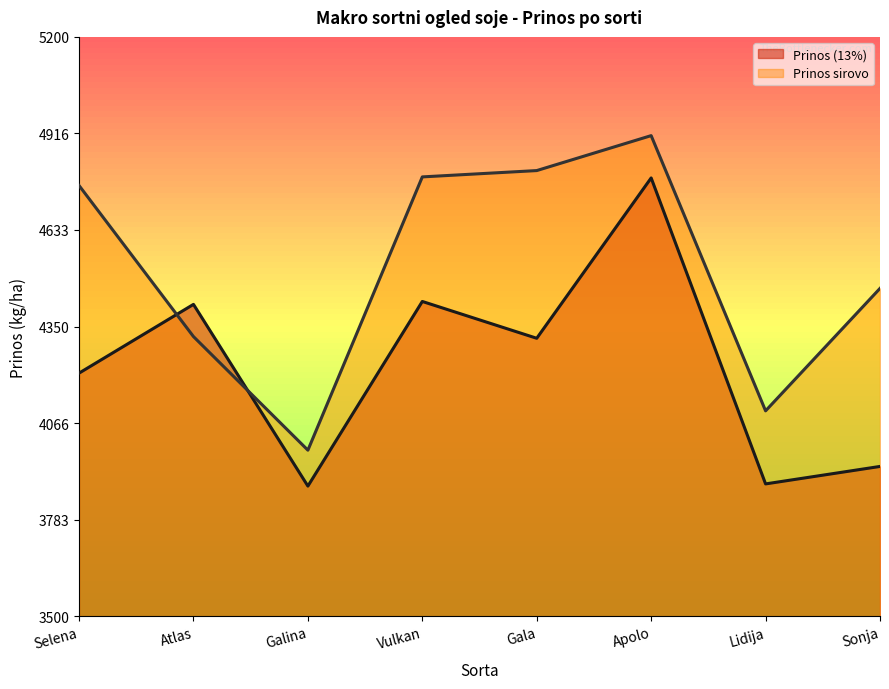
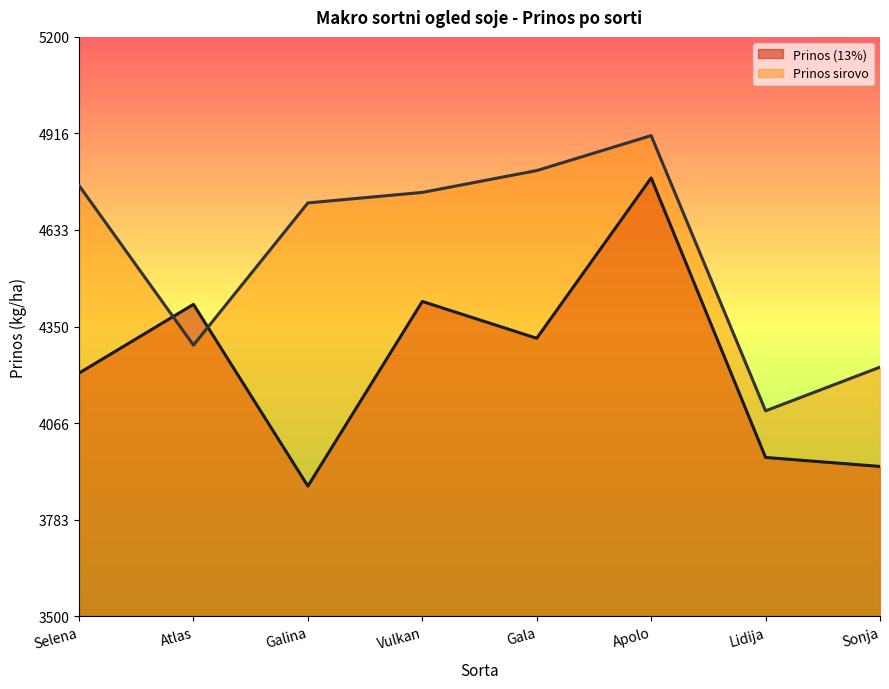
  {
    "Prinos (13%)": {
      "Selena": 4210,
      "Atlas": 4420,
      "Galina": 3880,
      "Vulkan": 4420,
      "Gala": 4320,
      "Apolo": 4790,
-     "Lidija": 3890,
+     "Lidija": 3970,
      "Sonja": 3940
    },
    "Prinos sirovo": {
      "Selena": 4760,
-     "Atlas": 4320,
-     "Galina": 3990,
-     "Vulkan": 4790,
+     "Atlas": 4300,
+     "Galina": 4710,
+     "Vulkan": 4740,
      "Gala": 4810,
      "Apolo": 4910,
      "Lidija": 4100,
-     "Sonja": 4460
+     "Sonja": 4230
    }
  }
